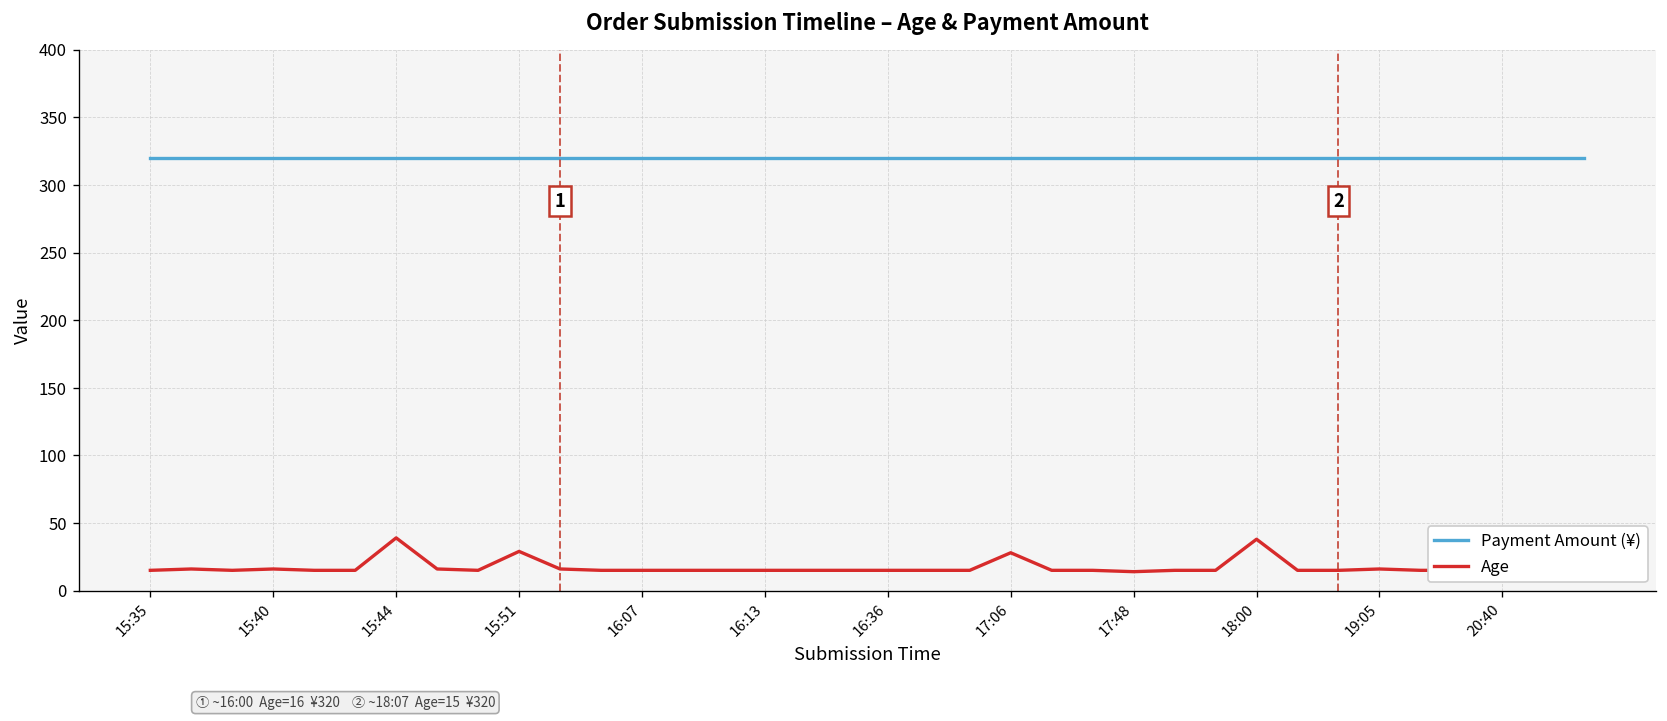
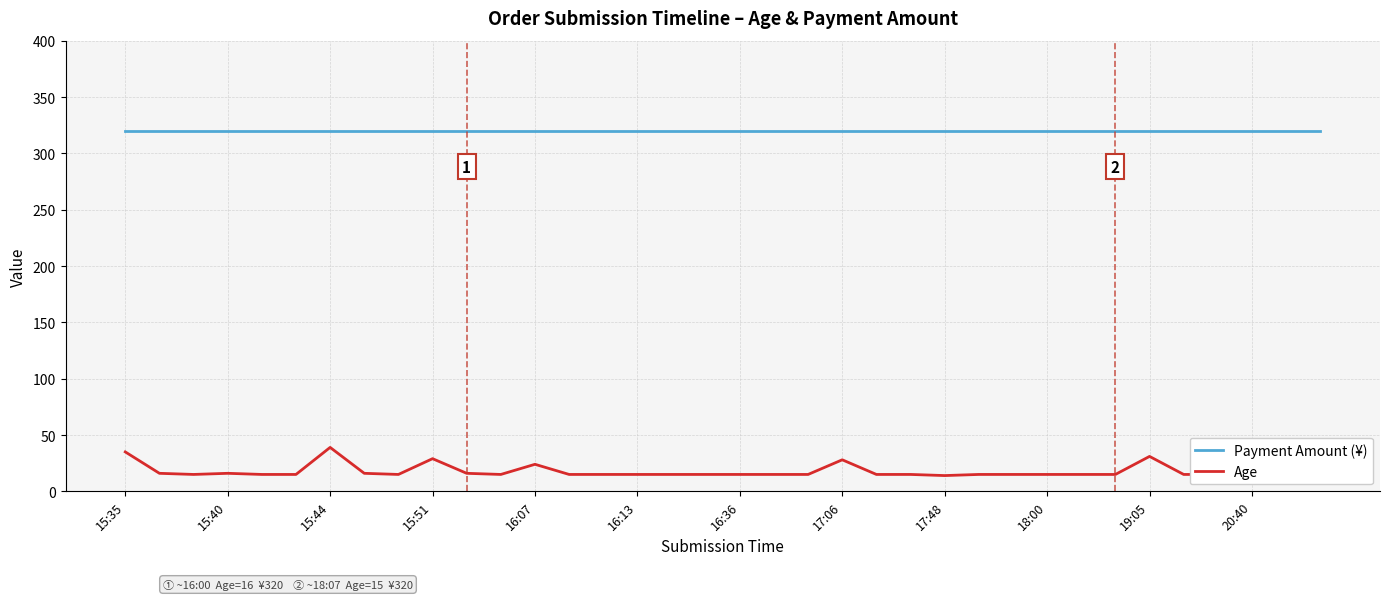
  {
    "Payment Amount (¥)": {
      "15:35": 320,
      "15:40": 320,
      "15:44": 320,
      "15:51": 320,
      "16:07": 320,
      "16:13": 320,
      "16:36": 320,
      "17:06": 320,
      "17:48": 320,
      "18:00": 320,
      "19:05": 320,
      "20:40": 320
    },
    "Age": {
-     "15:35": 15,
+     "15:35": 35,
      "15:40": 16,
      "15:44": 39,
      "15:51": 29,
-     "16:07": 15,
+     "16:07": 24,
      "16:13": 15,
      "16:36": 15,
      "17:06": 28,
      "17:48": 14,
-     "18:00": 38,
-     "19:05": 16
+     "18:00": 15,
+     "19:05": 31
    }
  }
